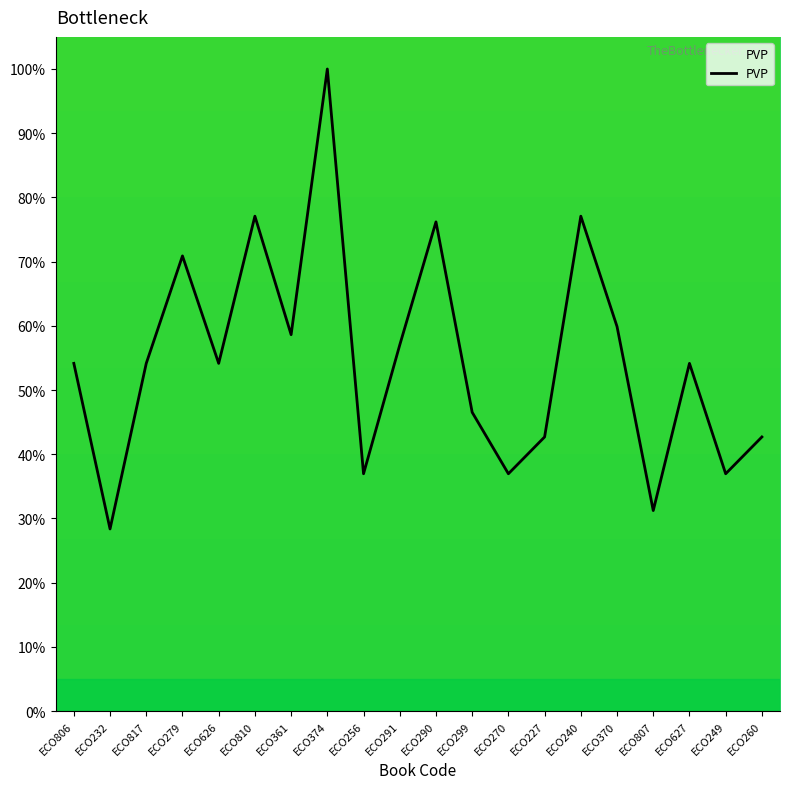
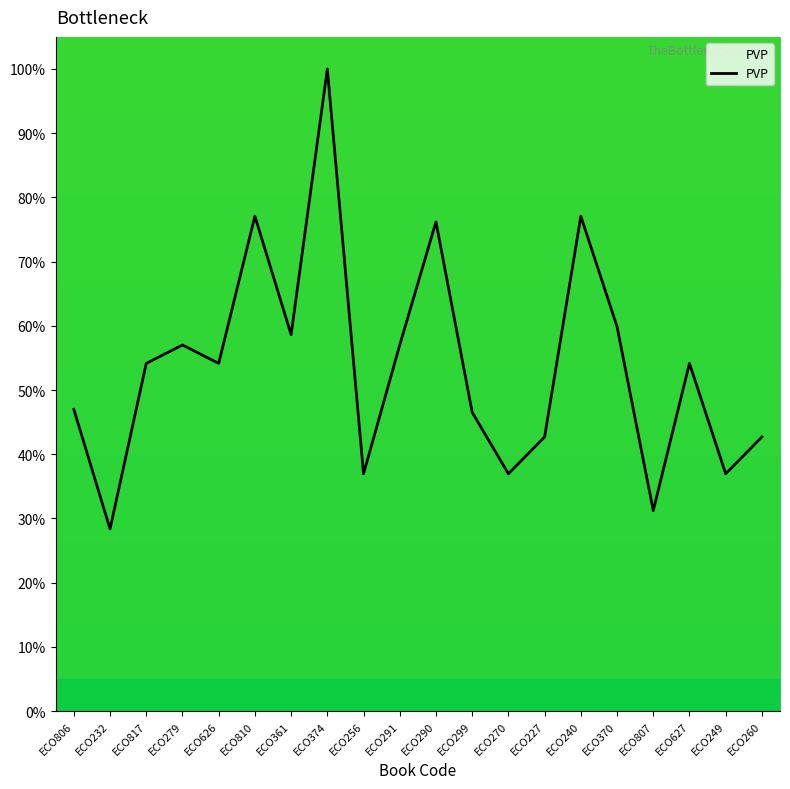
  {
-   "ECO806": "54%",
+   "ECO806": "47%",
    "ECO232": "28%",
    "ECO817": "54%",
-   "ECO279": "71%",
+   "ECO279": "57%",
    "ECO626": "54%",
    "ECO810": "77%",
    "ECO361": "59%",
    "ECO374": "100%",
    "ECO256": "37%",
    "ECO291": "57%",
    "ECO290": "76%",
    "ECO299": "47%",
    "ECO270": "37%",
    "ECO227": "43%",
    "ECO240": "77%",
    "ECO370": "60%",
    "ECO807": "31%",
    "ECO627": "54%",
    "ECO249": "37%",
    "ECO260": "43%"
  }
